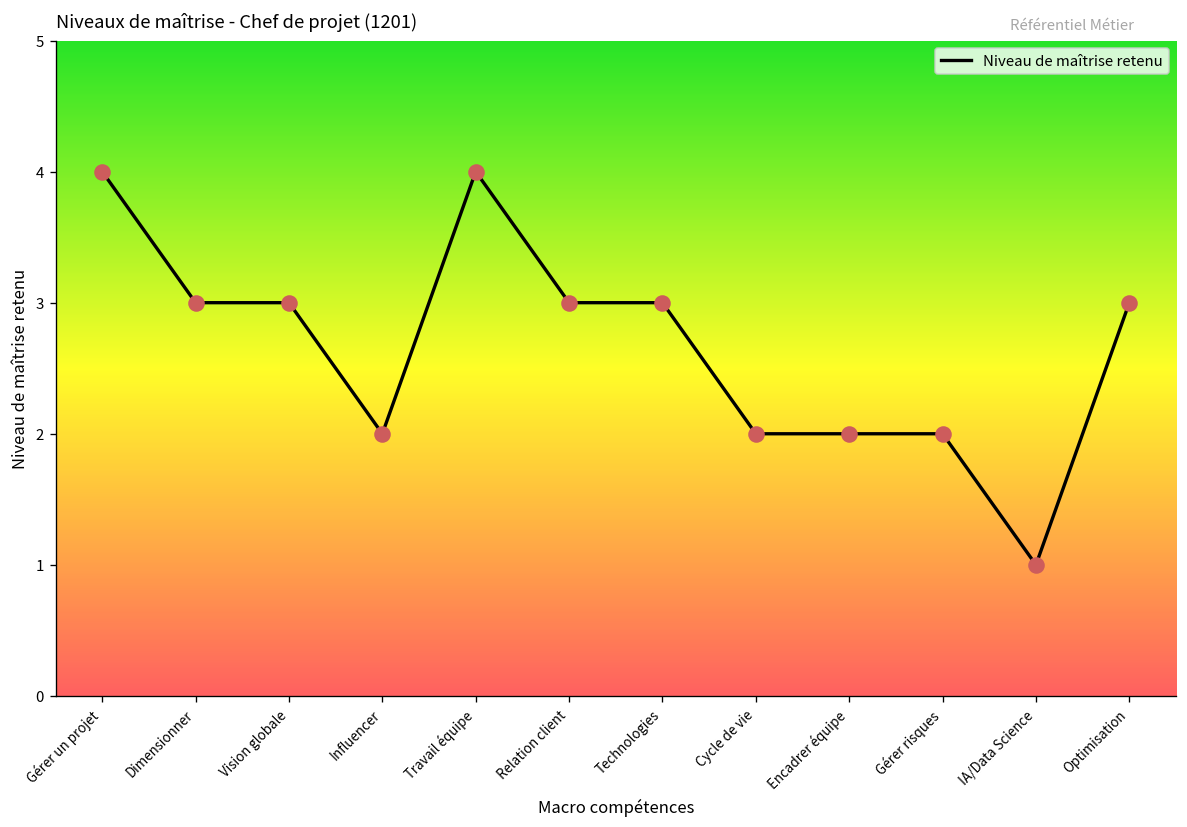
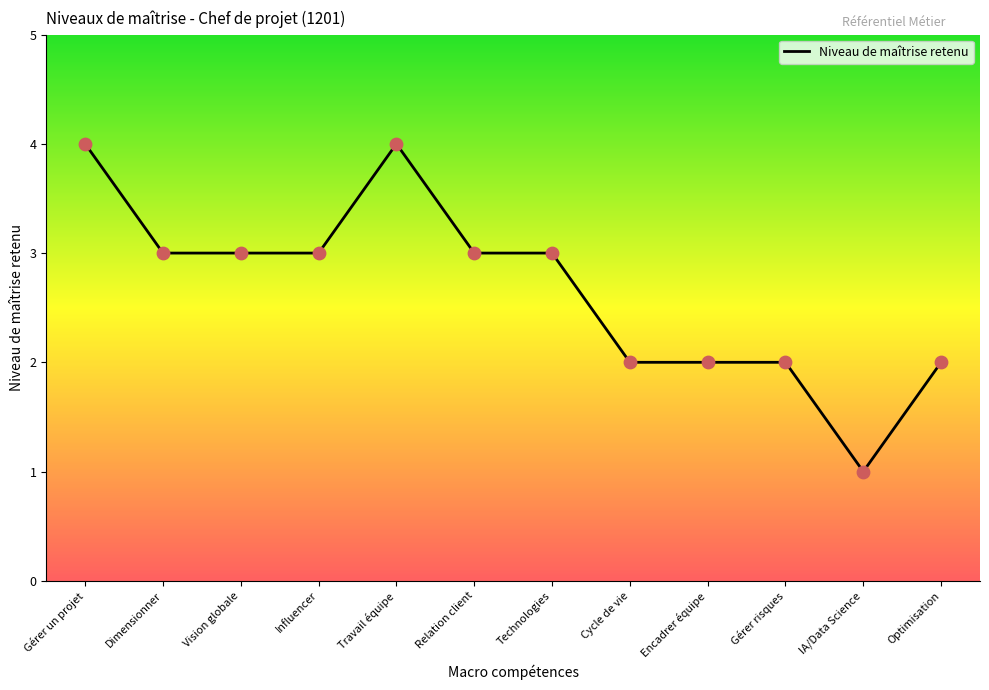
  {
    "Gérer un projet": 4,
    "Dimensionner": 3,
    "Vision globale": 3,
-   "Influencer": 2,
+   "Influencer": 3,
    "Travail équipe": 4,
    "Relation client": 3,
    "Technologies": 3,
    "Cycle de vie": 2,
    "Encadrer équipe": 2,
    "Gérer risques": 2,
    "IA/Data Science": 1,
-   "Optimisation": 3
+   "Optimisation": 2
  }
